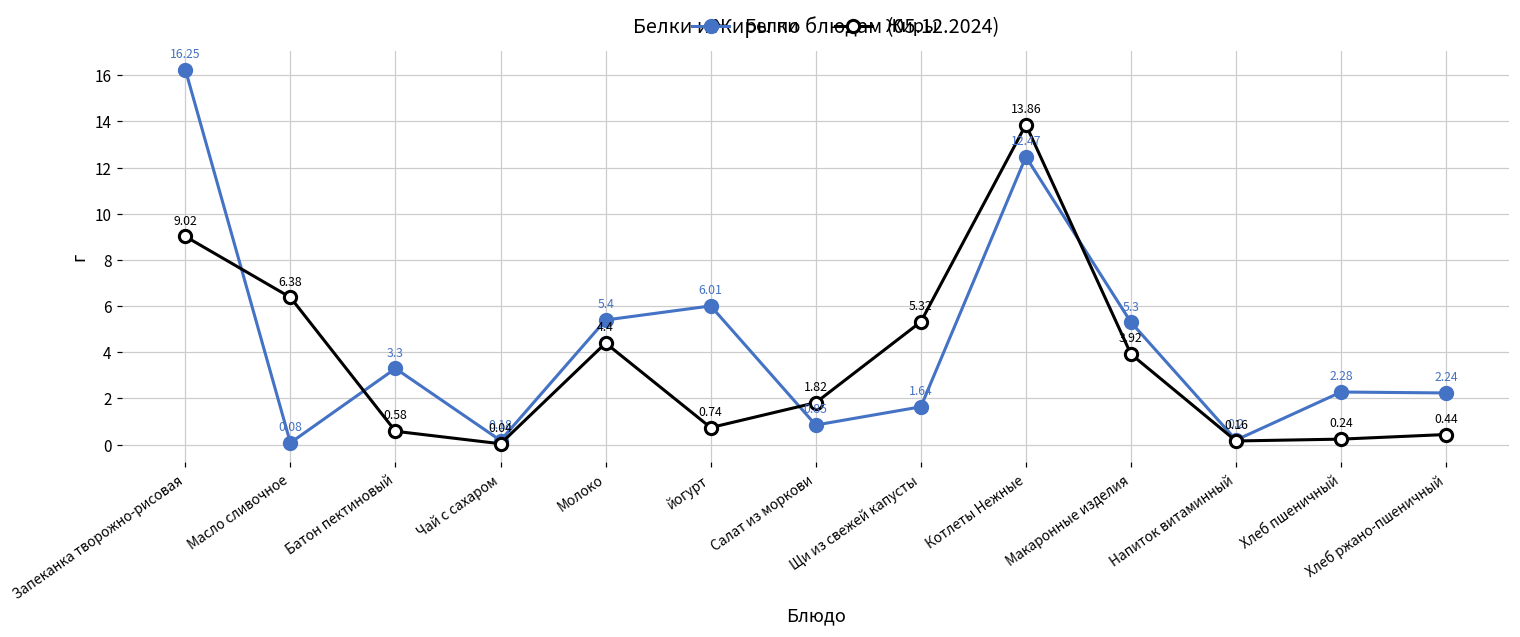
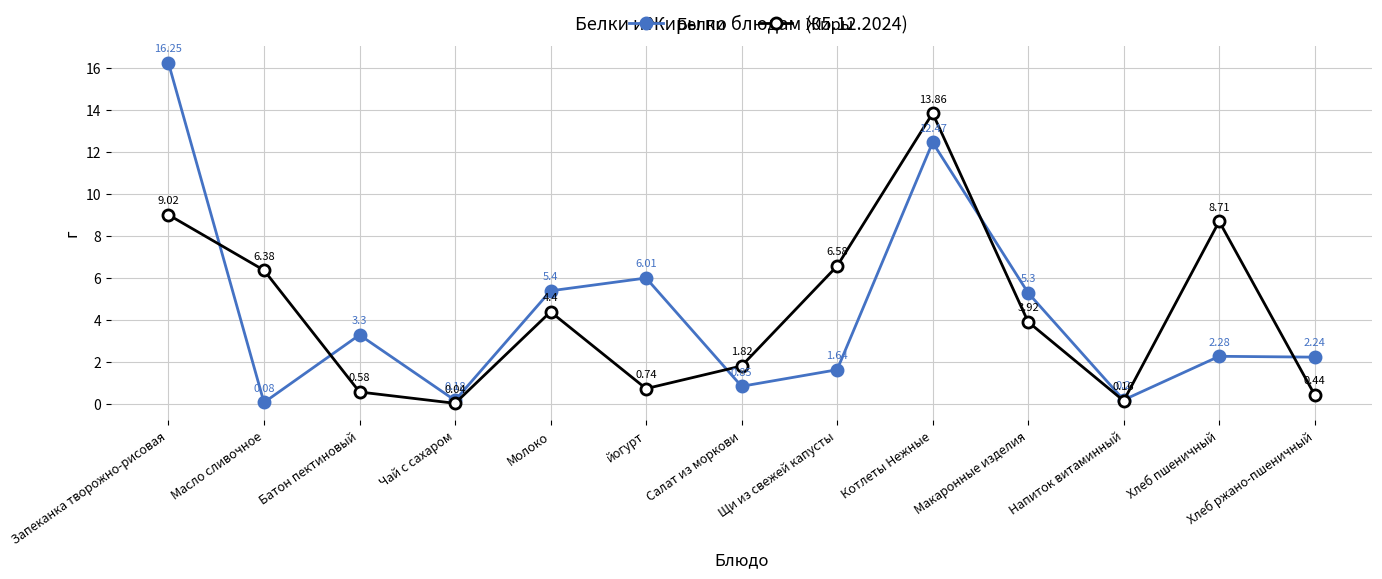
  {
    "Белки": {
      "Запеканка творожно-рисовая": 16.25,
      "Масло сливочное": 0.08,
      "Батон пектиновый": 3.3,
      "Молоко": 5.4,
      "йогурт": 6.01,
      "Щи из свежей капусты": 1.64,
      "Котлеты Нежные": 12.47,
      "Макаронные изделия": 5.3,
      "Хлеб пшеничный": 2.28,
      "Хлеб ржано-пшеничный": 2.24
    },
    "Жиры": {
      "Запеканка творожно-рисовая": 9.02,
      "Масло сливочное": 6.38,
      "Батон пектиновый": 0.58,
      "йогурт": 0.74,
      "Салат из моркови": 1.82,
-     "Щи из свежей капусты": 5.32,
+     "Щи из свежей капусты": 6.58,
      "Котлеты Нежные": 13.86,
      "Макаронные изделия": 3.92,
-     "Хлеб пшеничный": 0.24,
+     "Хлеб пшеничный": 8.71,
      "Хлеб ржано-пшеничный": 0.44
    }
  }
